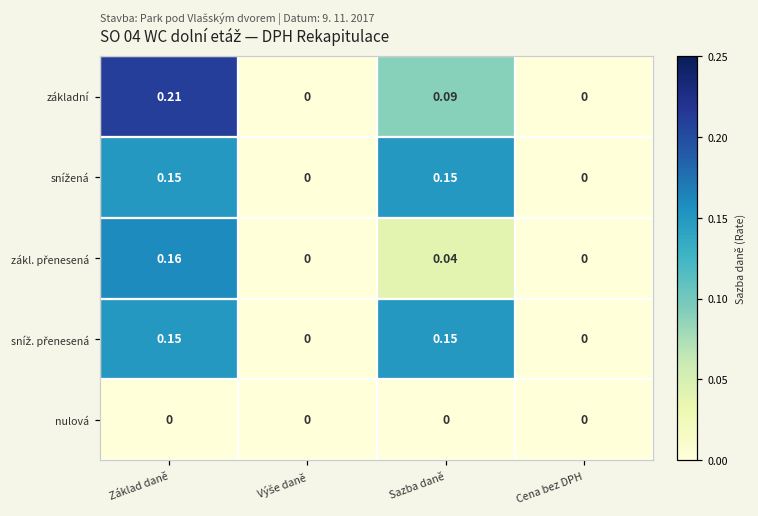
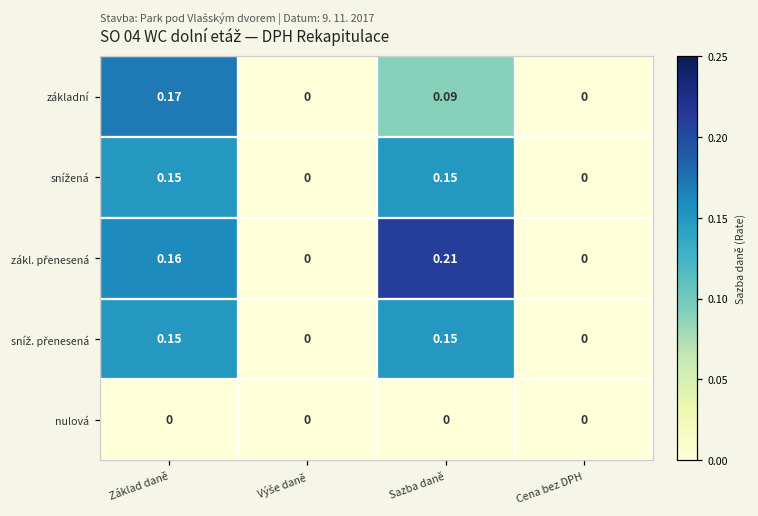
  {
    "základní": {
-     "Základ daně": 0.21,
+     "Základ daně": 0.17,
      "Výše daně": 0,
      "Sazba daně": 0.09,
      "Cena bez DPH": 0
    },
    "snížená": {
      "Základ daně": 0.15,
      "Výše daně": 0,
      "Sazba daně": 0.15,
      "Cena bez DPH": 0
    },
    "zákl. přenesená": {
      "Základ daně": 0.16,
      "Výše daně": 0,
-     "Sazba daně": 0.04,
+     "Sazba daně": 0.21,
      "Cena bez DPH": 0
    },
    "sníž. přenesená": {
      "Základ daně": 0.15,
      "Výše daně": 0,
      "Sazba daně": 0.15,
      "Cena bez DPH": 0
    },
    "nulová": {
      "Základ daně": 0,
      "Výše daně": 0,
      "Sazba daně": 0,
      "Cena bez DPH": 0
    }
  }
